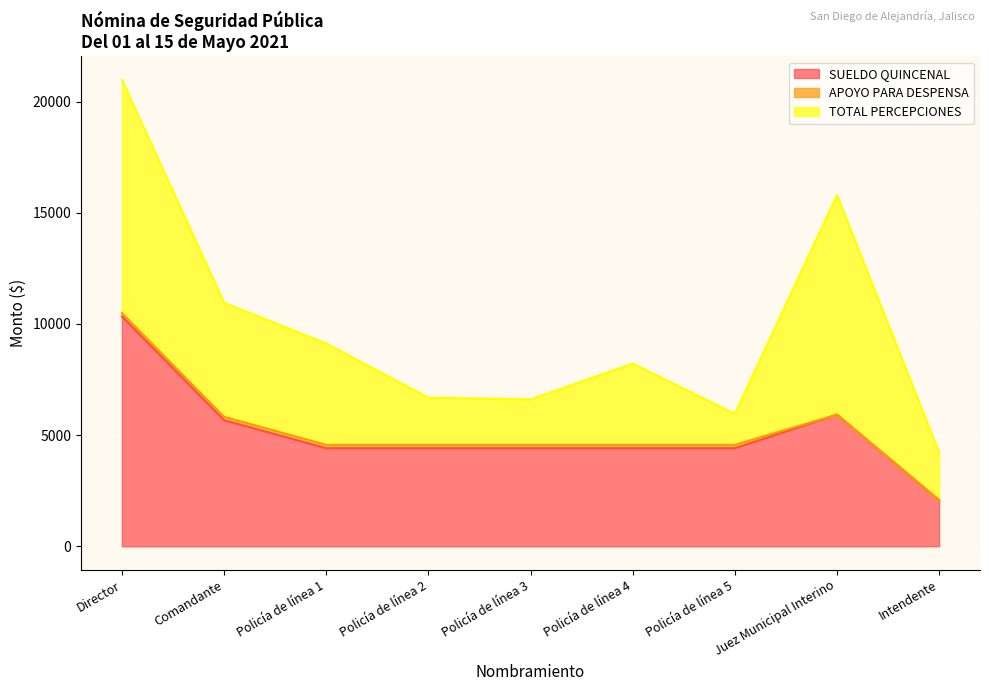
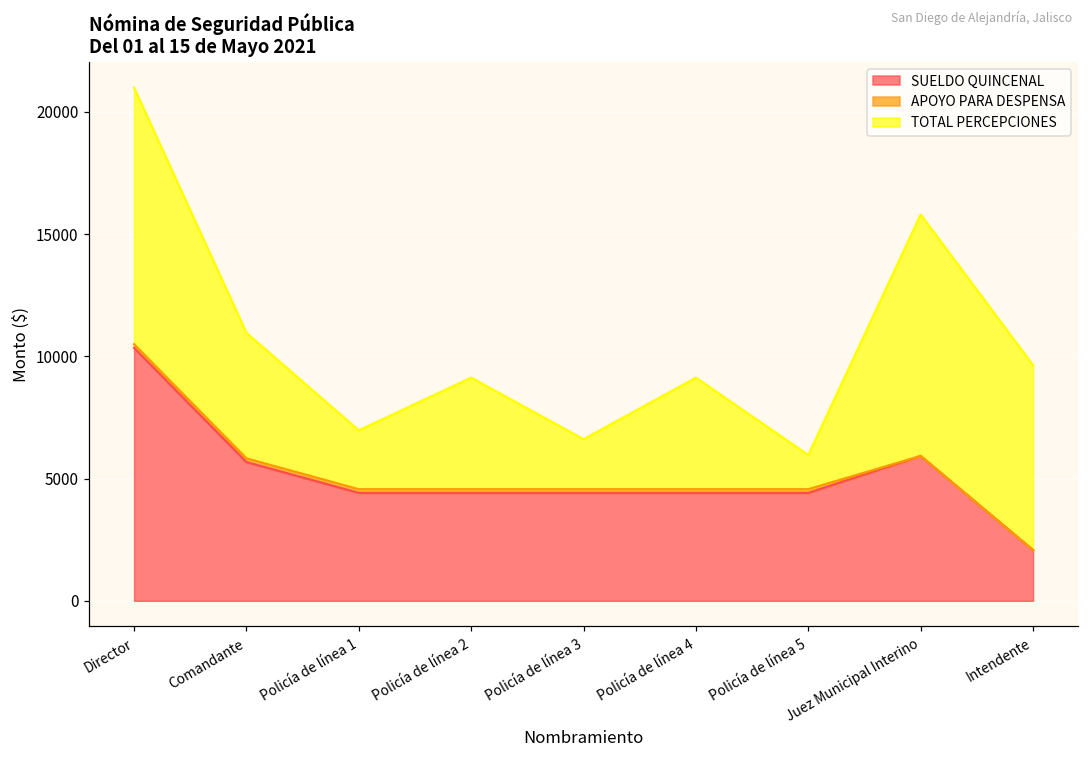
  {
    "SUELDO QUINCENAL": {
      "Director": 10300,
      "Comandante": 5700,
      "Policía de línea 1": 4400,
      "Policía de línea 2": 4400,
      "Policía de línea 3": 4400,
      "Policía de línea 4": 4400,
      "Policía de línea 5": 4400
    },
    "APOYO PARA DESPENSA": {
      "Director": 200,
      "Comandante": 200,
      "Policía de línea 1": 200,
      "Policía de línea 2": 200,
      "Policía de línea 3": 200,
      "Policía de línea 4": 200,
      "Policía de línea 5": 200
    },
    "TOTAL PERCEPCIONES": {
      "Director": 10500,
      "Comandante": 5100,
-     "Policía de línea 1": 4600,
-     "Policía de línea 2": 2100,
+     "Policía de línea 1": 2400,
+     "Policía de línea 2": 4600,
      "Policía de línea 3": 2000,
-     "Policía de línea 4": 3700,
+     "Policía de línea 4": 4600,
      "Policía de línea 5": 1400,
      "Juez Municipal Interino": 9900,
-     "Intendente": 2100
+     "Intendente": 7600
    }
  }
